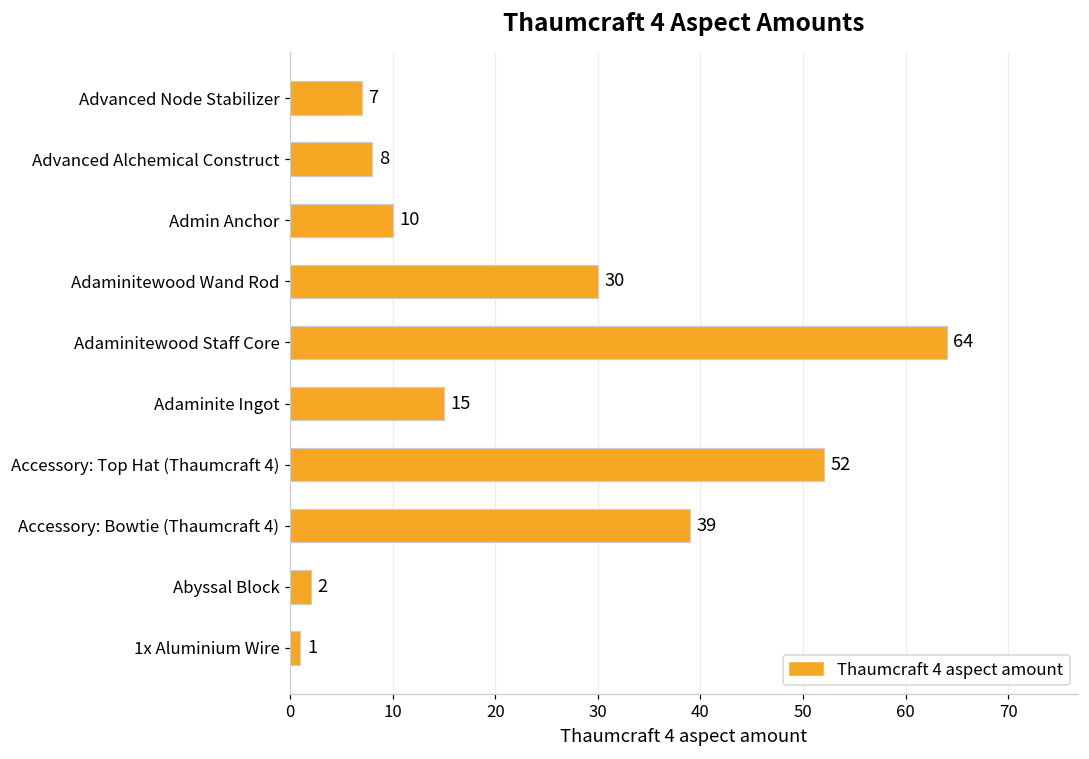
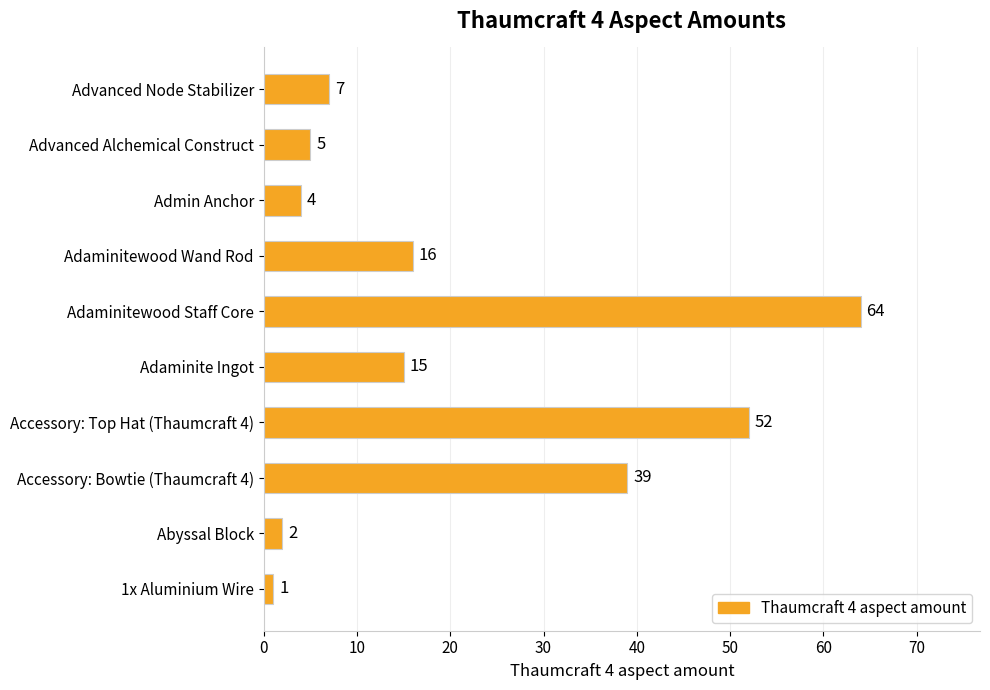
  {
    "Advanced Node Stabilizer": 7,
-   "Advanced Alchemical Construct": 8,
-   "Admin Anchor": 10,
-   "Adaminitewood Wand Rod": 30,
+   "Advanced Alchemical Construct": 5,
+   "Admin Anchor": 4,
+   "Adaminitewood Wand Rod": 16,
    "Adaminitewood Staff Core": 64,
    "Adaminite Ingot": 15,
    "Accessory: Top Hat (Thaumcraft 4)": 52,
    "Accessory: Bowtie (Thaumcraft 4)": 39,
    "Abyssal Block": 2,
    "1x Aluminium Wire": 1
  }
